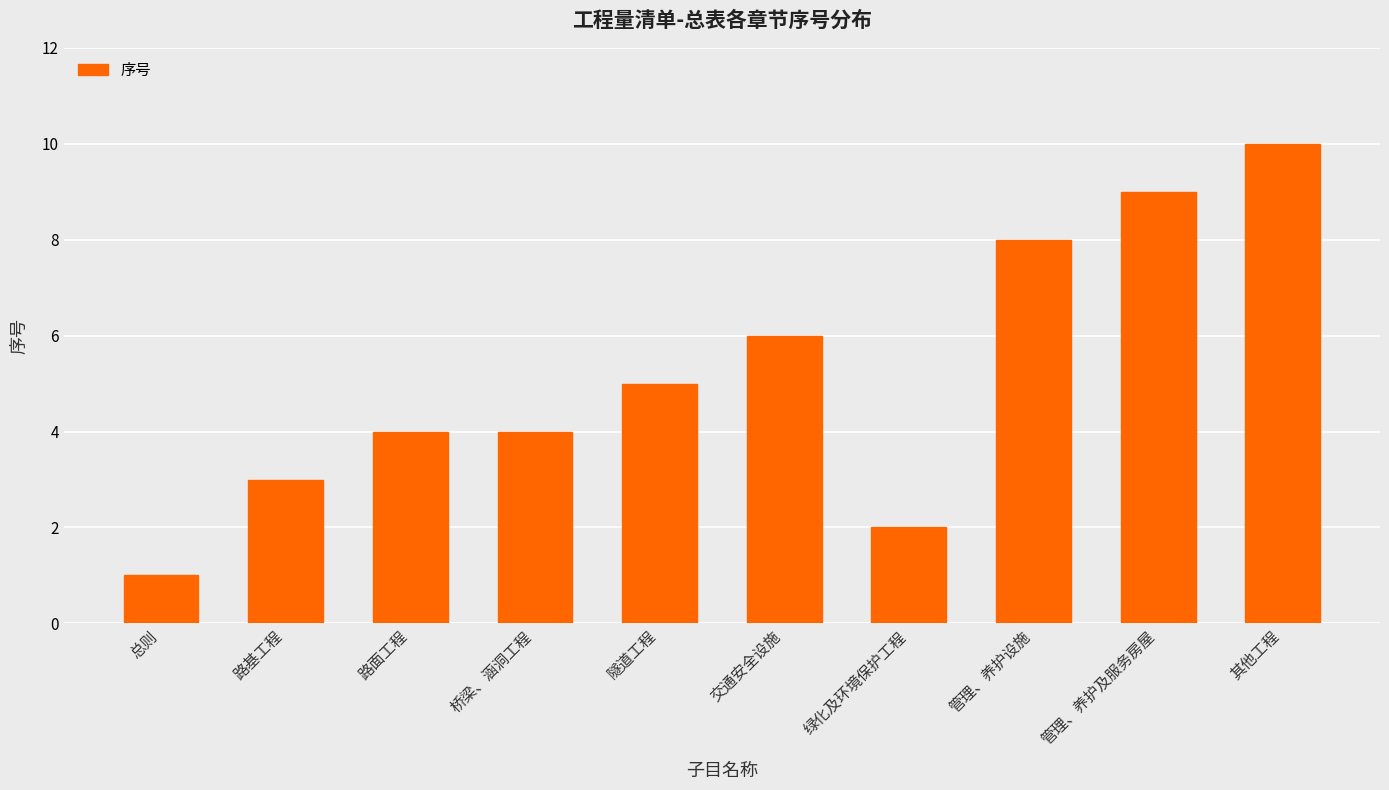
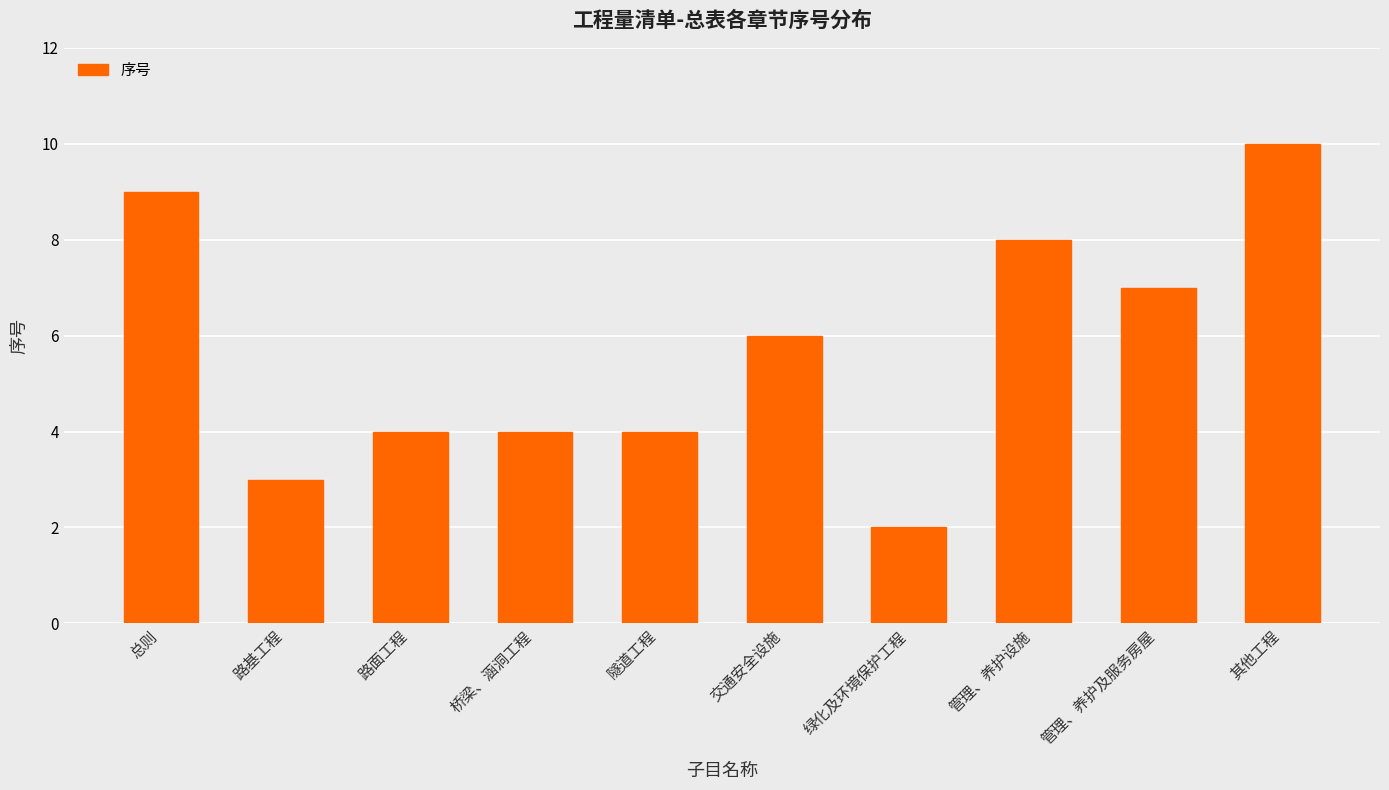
  {
-   "总则": 1,
+   "总则": 9,
    "路基工程": 3,
    "路面工程": 4,
    "桥梁、涵洞工程": 4,
-   "隧道工程": 5,
+   "隧道工程": 4,
    "交通安全设施": 6,
    "绿化及环境保护工程": 2,
    "管理、养护设施": 8,
-   "管理、养护及服务房屋": 9,
+   "管理、养护及服务房屋": 7,
    "其他工程": 10
  }
